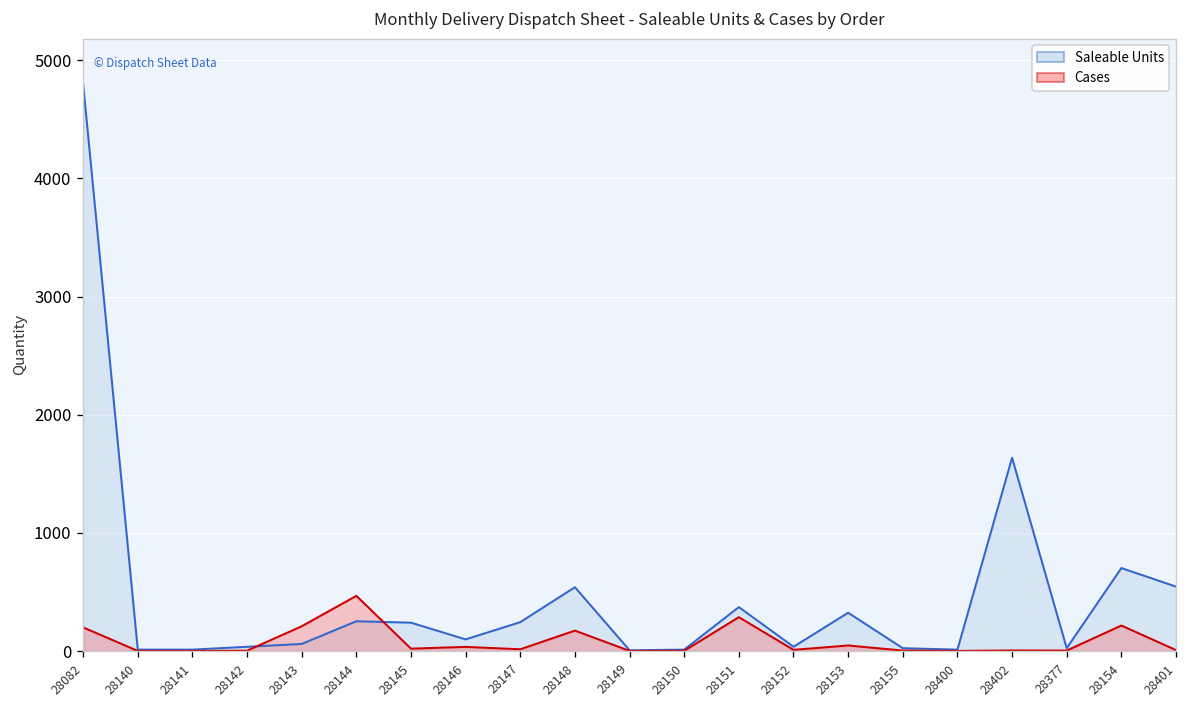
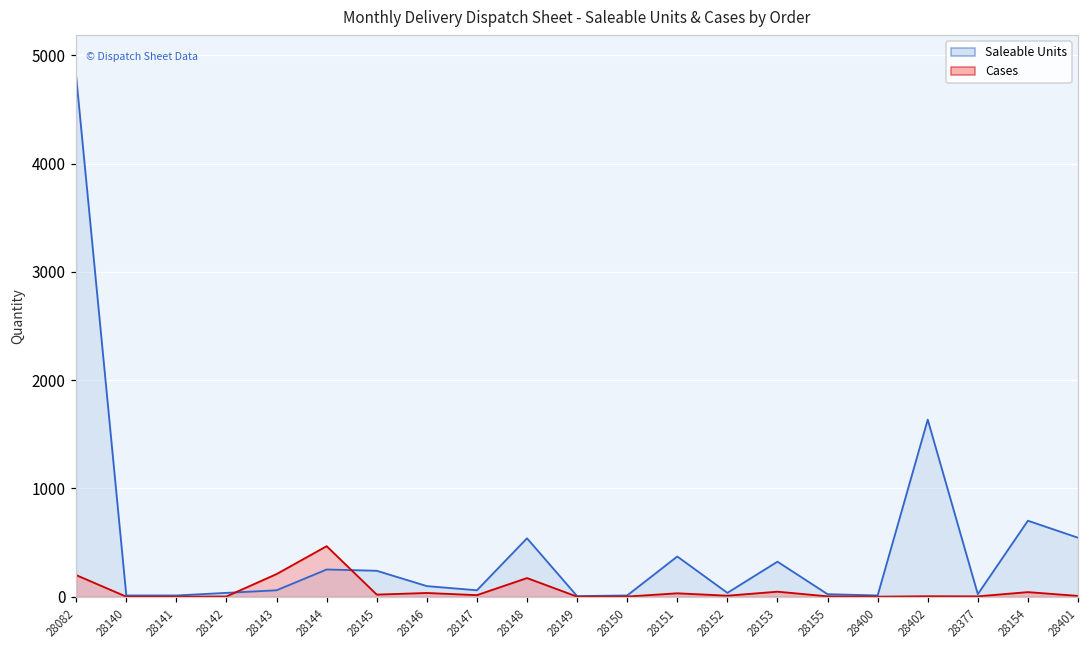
  {
    "Saleable Units": {
      "28082": 4800,
      "28142": 0,
      "28143": 100,
      "28144": 300,
      "28145": 200,
      "28146": 100,
-     "28147": 200,
+     "28147": 100,
      "28148": 500,
      "28151": 400,
      "28153": 300,
      "28402": 1600,
      "28154": 700,
      "28401": 500
    },
    "Cases": {
      "28082": 200,
      "28142": 0,
      "28143": 200,
      "28144": 500,
      "28145": 0,
      "28146": 0,
      "28147": 0,
      "28148": 200,
-     "28151": 300,
+     "28151": 0,
      "28153": 0,
      "28402": 0,
-     "28154": 200,
+     "28154": 0,
      "28401": 0
    }
  }
